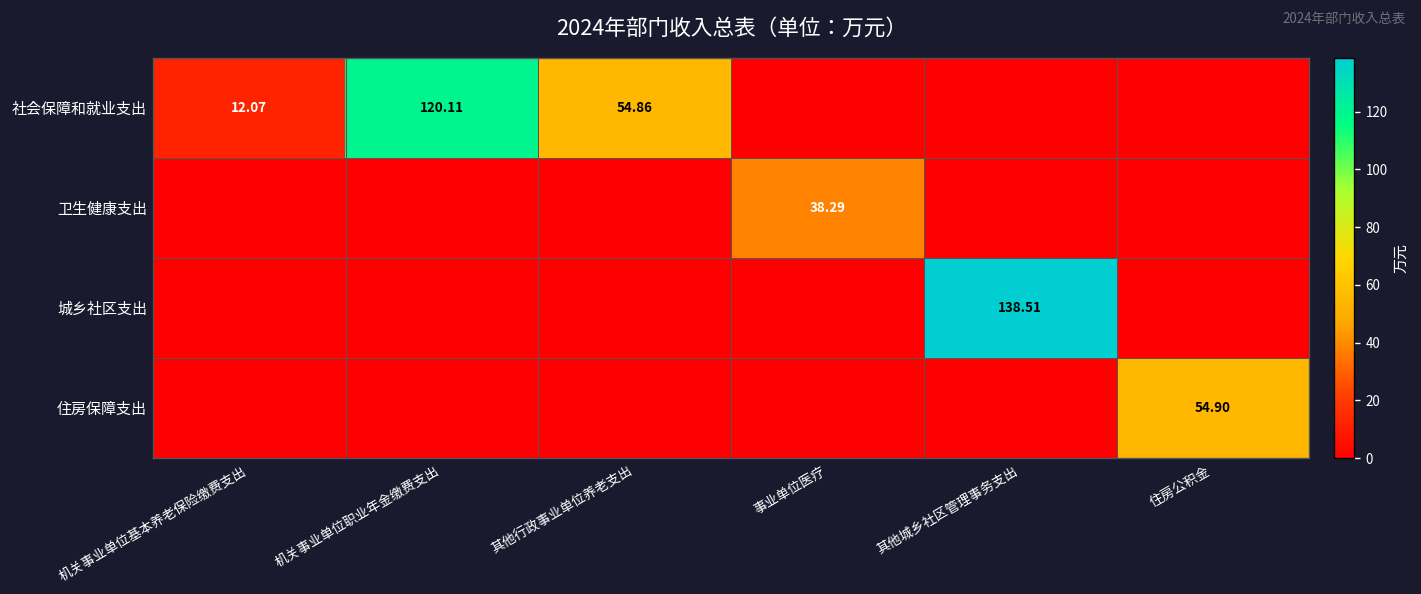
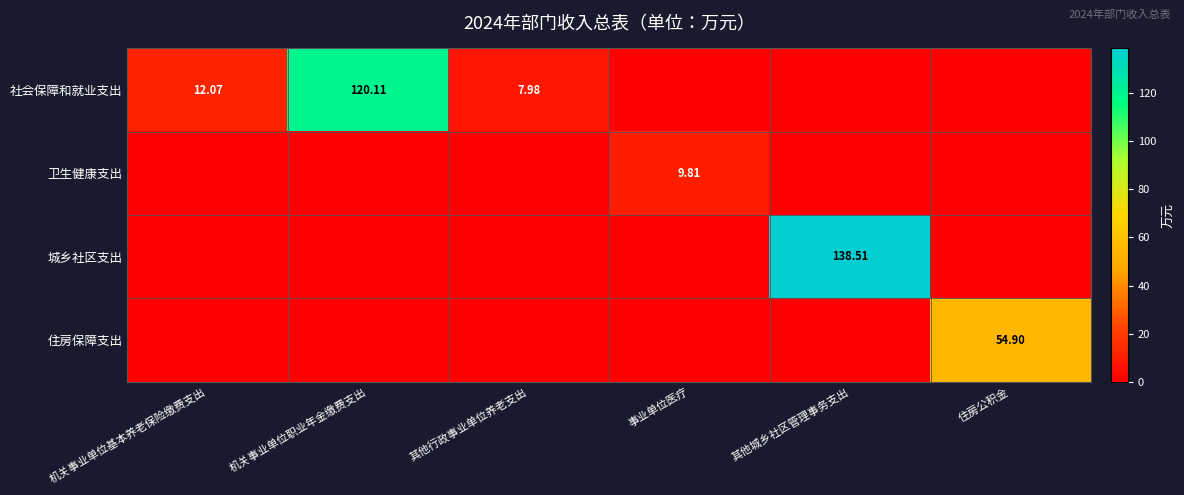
  {
    "社会保障和就业支出": {
      "机关事业单位基本养老保险缴费支出": 12.07,
      "机关事业单位职业年金缴费支出": 120.11,
-     "其他行政事业单位养老支出": 54.86
+     "其他行政事业单位养老支出": 7.98
    },
    "卫生健康支出": {
-     "事业单位医疗": 38.29
+     "事业单位医疗": 9.81
    },
    "城乡社区支出": {
      "其他城乡社区管理事务支出": 138.51
    },
    "住房保障支出": {
      "住房公积金": 54.90
    }
  }
